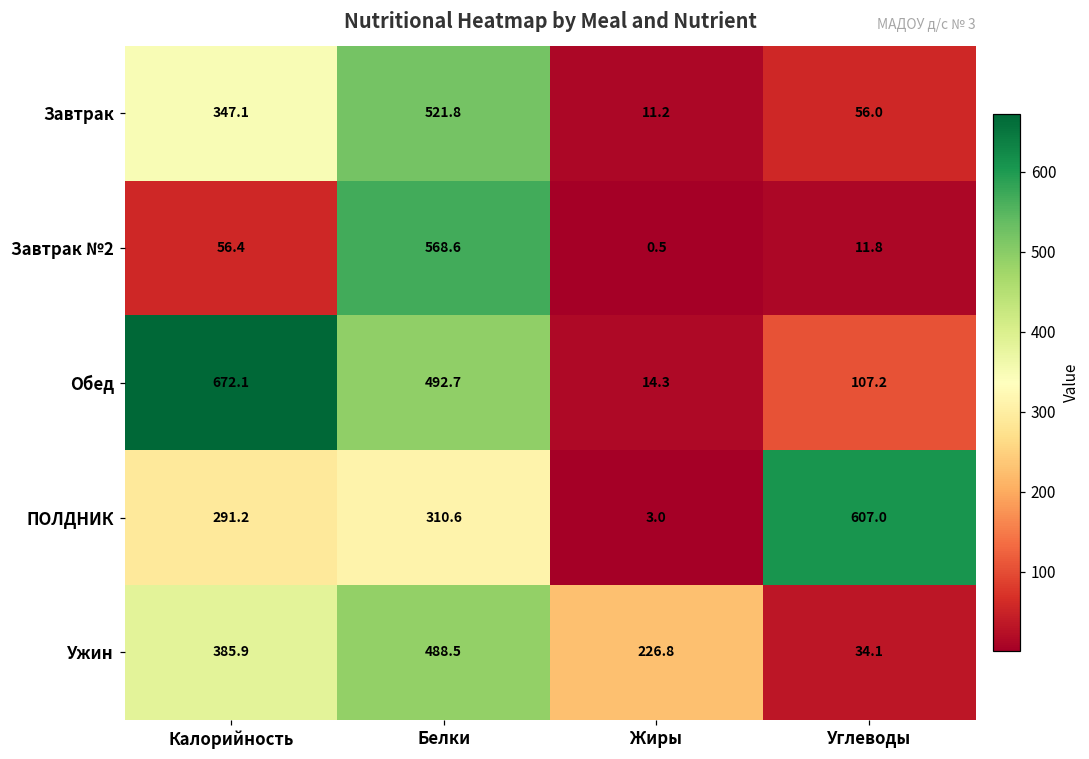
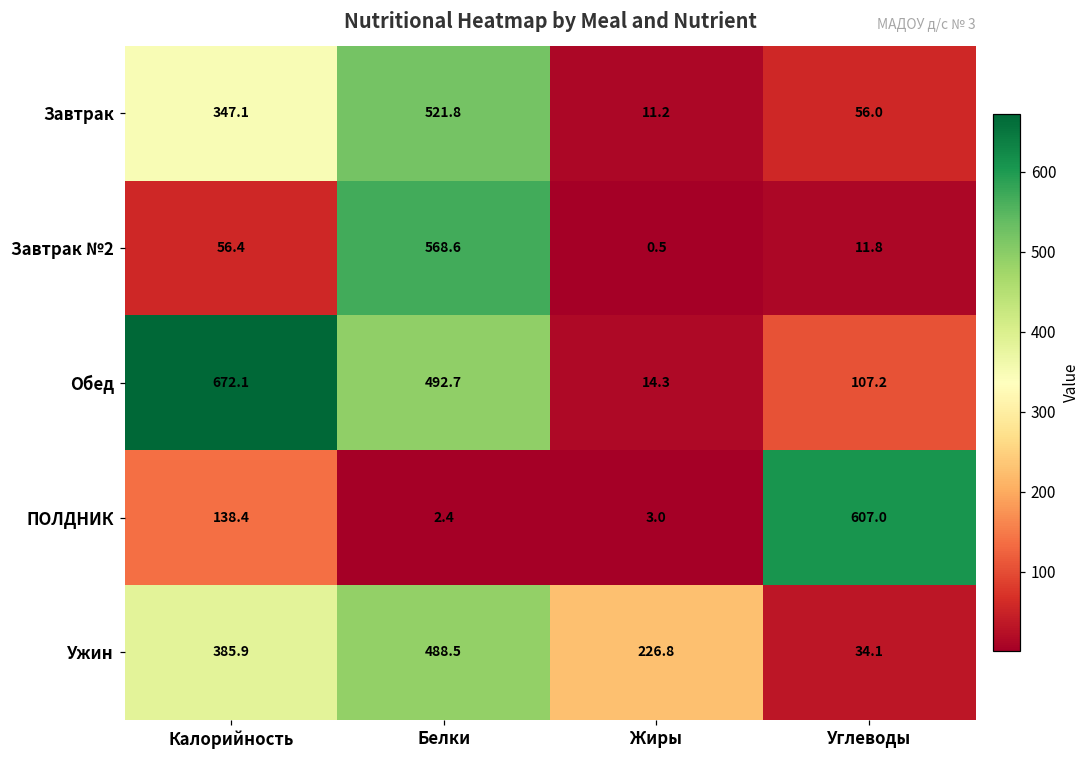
  {
    "Завтрак": {
      "Калорийность": 347.1,
      "Белки": 521.8,
      "Жиры": 11.2,
      "Углеводы": 56.0
    },
    "Завтрак №2": {
      "Калорийность": 56.4,
      "Белки": 568.6,
      "Жиры": 0.5,
      "Углеводы": 11.8
    },
    "Обед": {
      "Калорийность": 672.1,
      "Белки": 492.7,
      "Жиры": 14.3,
      "Углеводы": 107.2
    },
    "ПОЛДНИК": {
-     "Калорийность": 291.2,
-     "Белки": 310.6,
+     "Калорийность": 138.4,
+     "Белки": 2.4,
      "Жиры": 3.0,
      "Углеводы": 607.0
    },
    "Ужин": {
      "Калорийность": 385.9,
      "Белки": 488.5,
      "Жиры": 226.8,
      "Углеводы": 34.1
    }
  }
